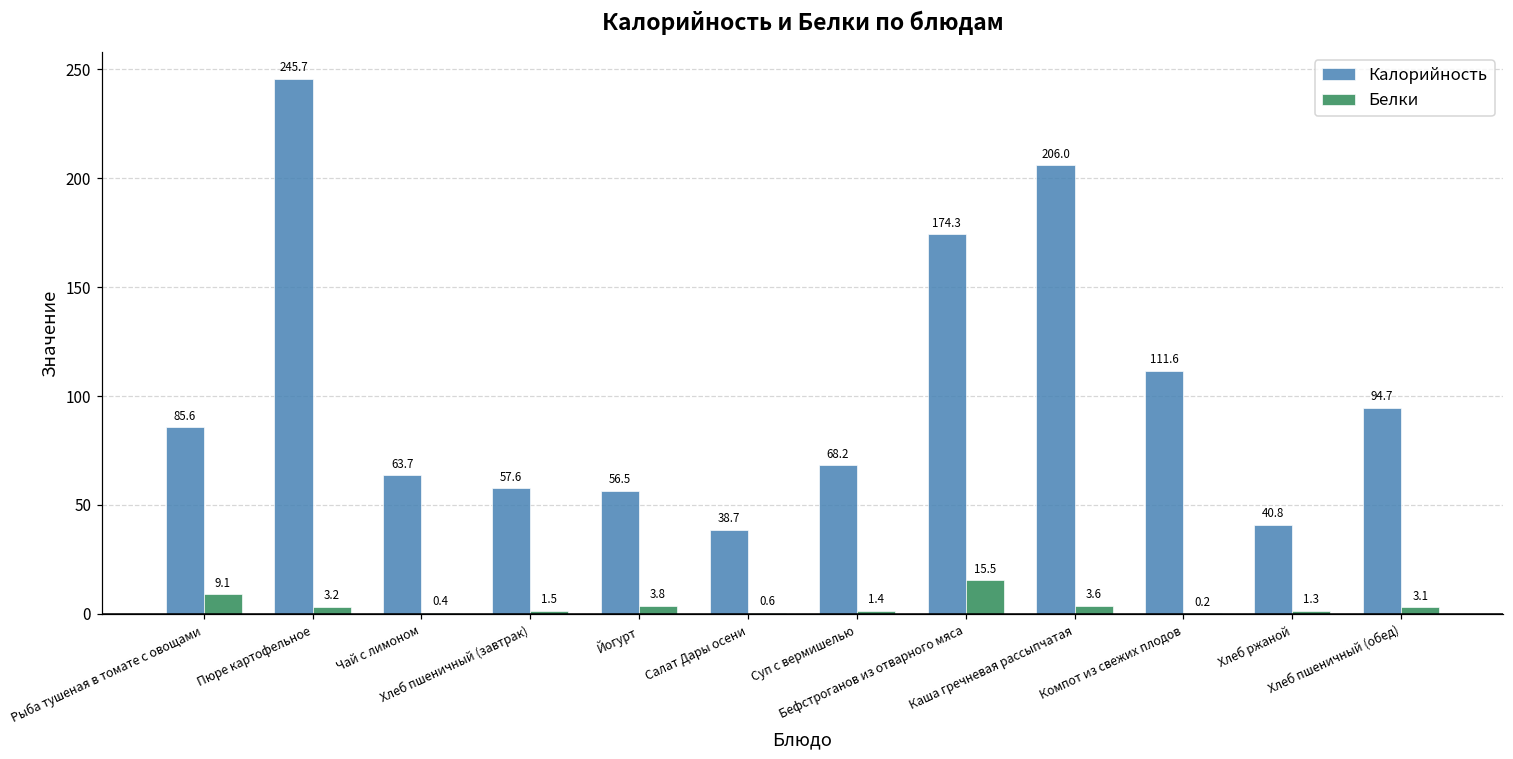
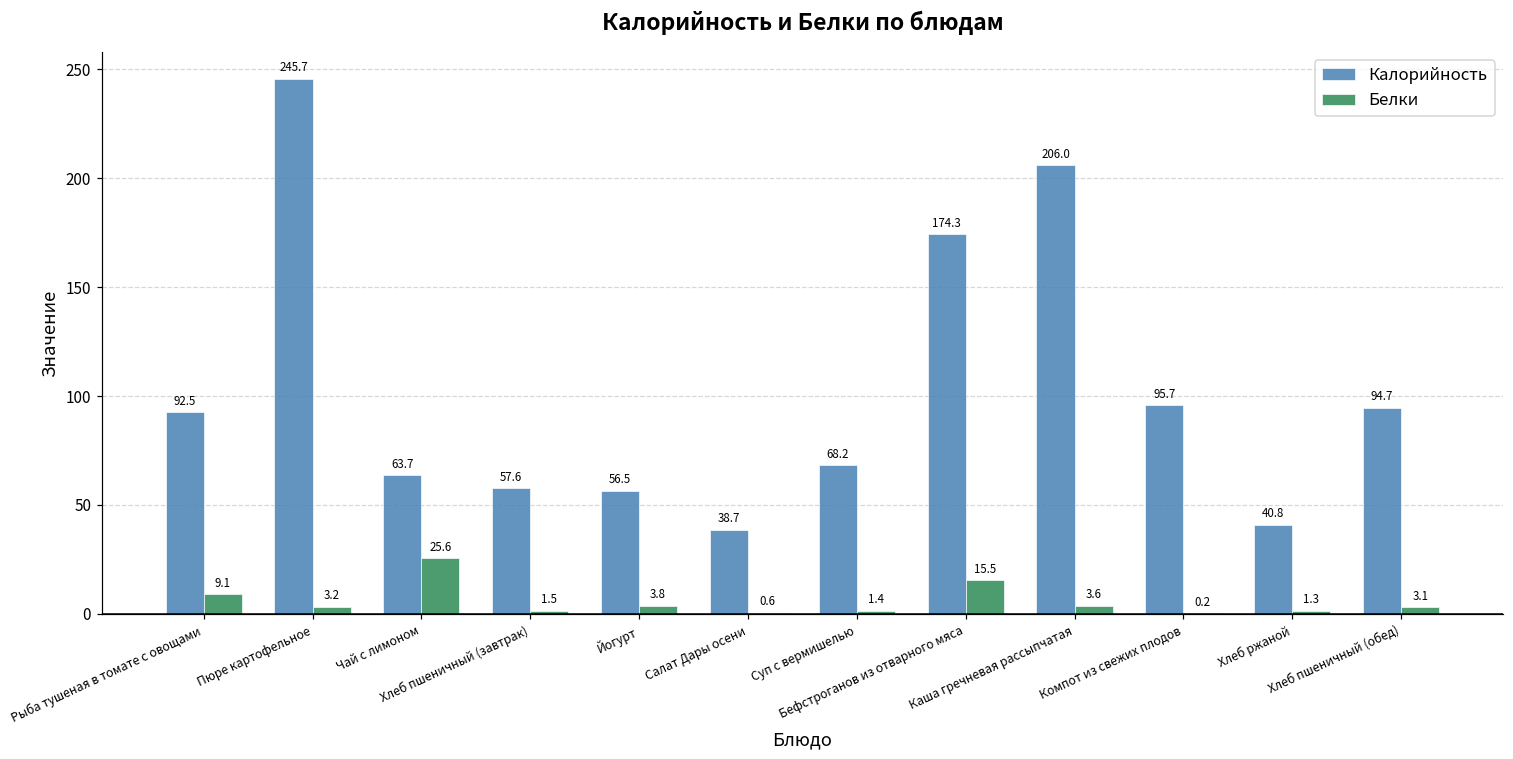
  {
    "Калорийность": {
-     "Рыба тушеная в томате с овощами": 85.6,
+     "Рыба тушеная в томате с овощами": 92.5,
      "Пюре картофельное": 245.7,
      "Чай с лимоном": 63.7,
      "Хлеб пшеничный (завтрак)": 57.6,
      "Йогурт": 56.5,
      "Салат Дары осени": 38.7,
      "Суп с вермишелью": 68.2,
      "Бефстроганов из отварного мяса": 174.3,
      "Каша гречневая рассыпчатая": 206.0,
-     "Компот из свежих плодов": 111.6,
+     "Компот из свежих плодов": 95.7,
      "Хлеб ржаной": 40.8,
      "Хлеб пшеничный (обед)": 94.7
    },
    "Белки": {
      "Рыба тушеная в томате с овощами": 9.1,
      "Пюре картофельное": 3.2,
-     "Чай с лимоном": 0.4,
+     "Чай с лимоном": 25.6,
      "Хлеб пшеничный (завтрак)": 1.5,
      "Йогурт": 3.8,
      "Салат Дары осени": 0.6,
      "Суп с вермишелью": 1.4,
      "Бефстроганов из отварного мяса": 15.5,
      "Каша гречневая рассыпчатая": 3.6,
      "Компот из свежих плодов": 0.2,
      "Хлеб ржаной": 1.3,
      "Хлеб пшеничный (обед)": 3.1
    }
  }
